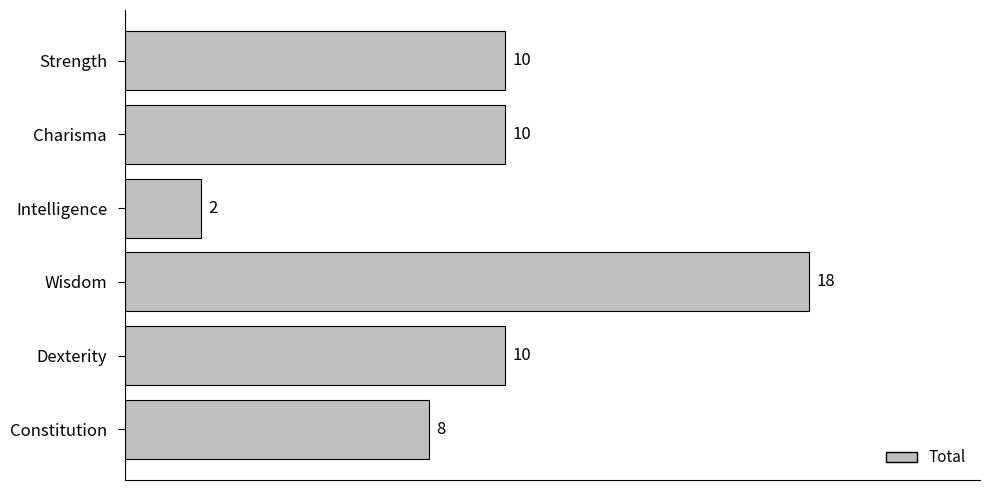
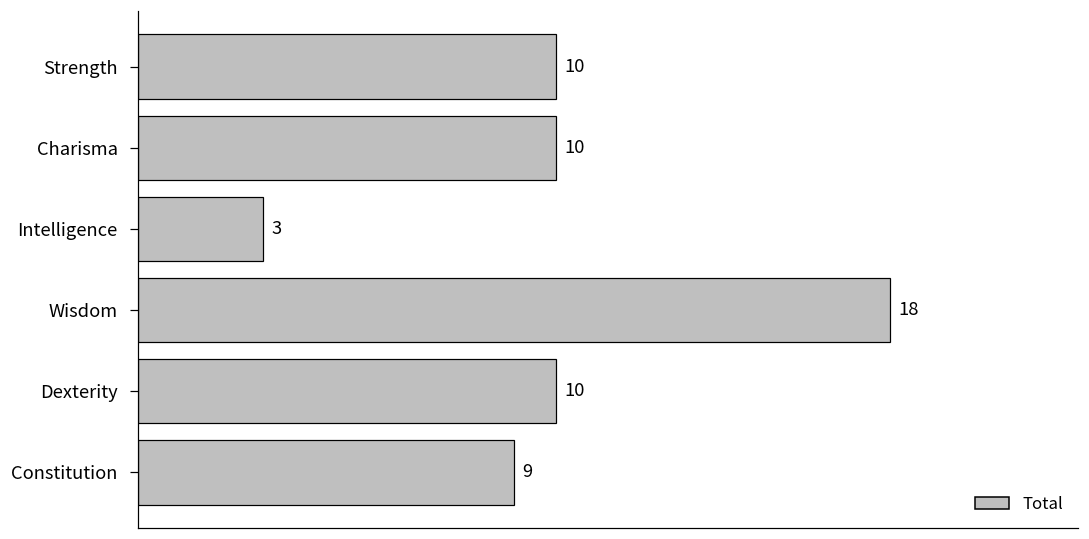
  {
    "Strength": 10,
    "Charisma": 10,
-   "Intelligence": 2,
+   "Intelligence": 3,
    "Wisdom": 18,
    "Dexterity": 10,
-   "Constitution": 8
+   "Constitution": 9
  }
